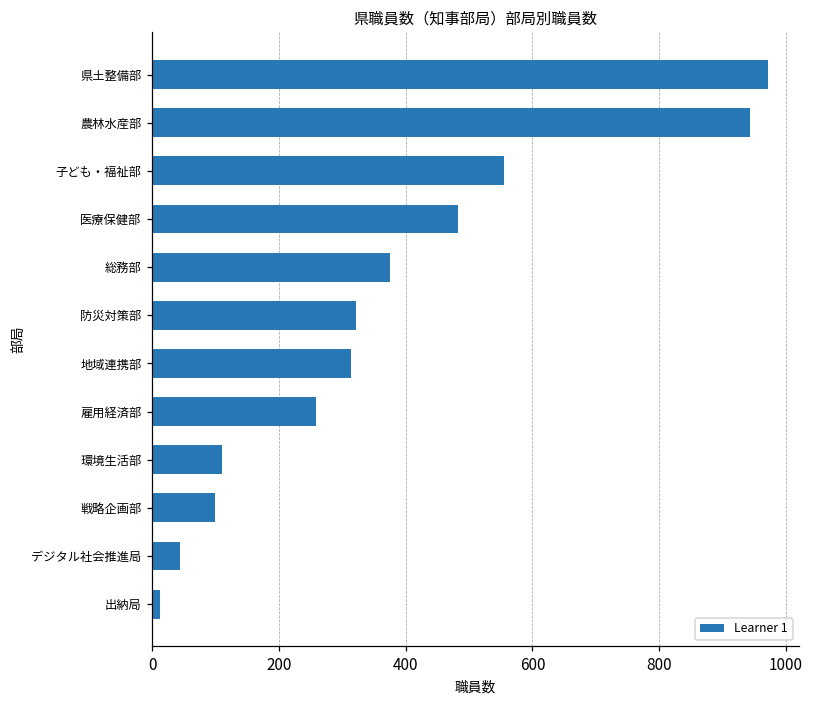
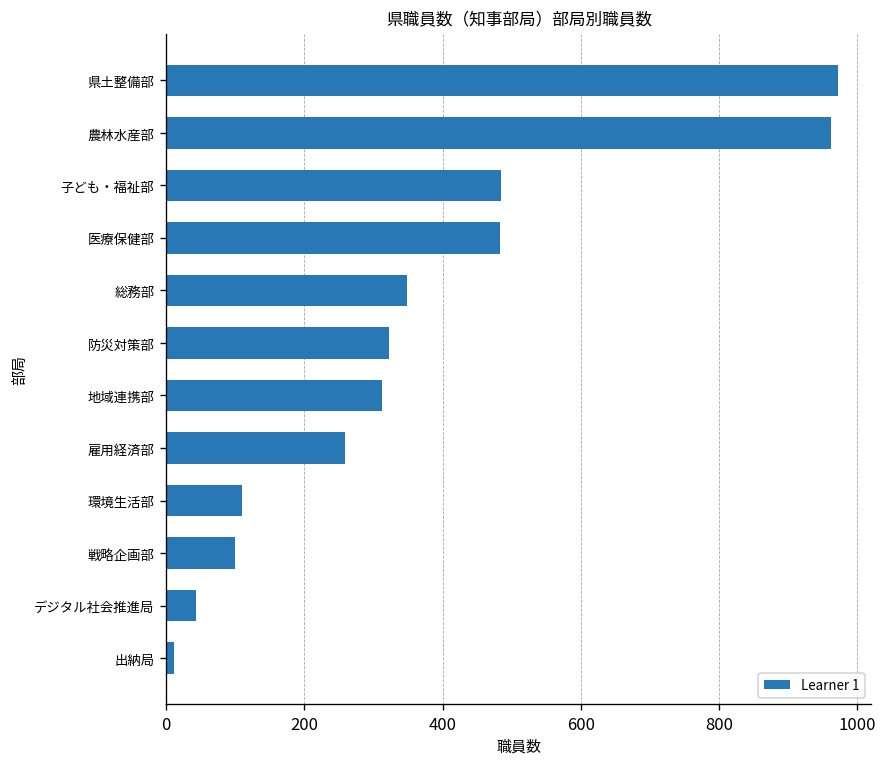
  {
    "県土整備部": 970,
-   "農林水産部": 940,
-   "子ども・福祉部": 560,
+   "農林水産部": 960,
+   "子ども・福祉部": 490,
    "医療保健部": 480,
-   "総務部": 380,
+   "総務部": 350,
    "防災対策部": 320,
    "地域連携部": 310,
    "雇用経済部": 260,
    "環境生活部": 110,
    "戦略企画部": 100,
    "デジタル社会推進局": 40,
    "出納局": 10
  }
